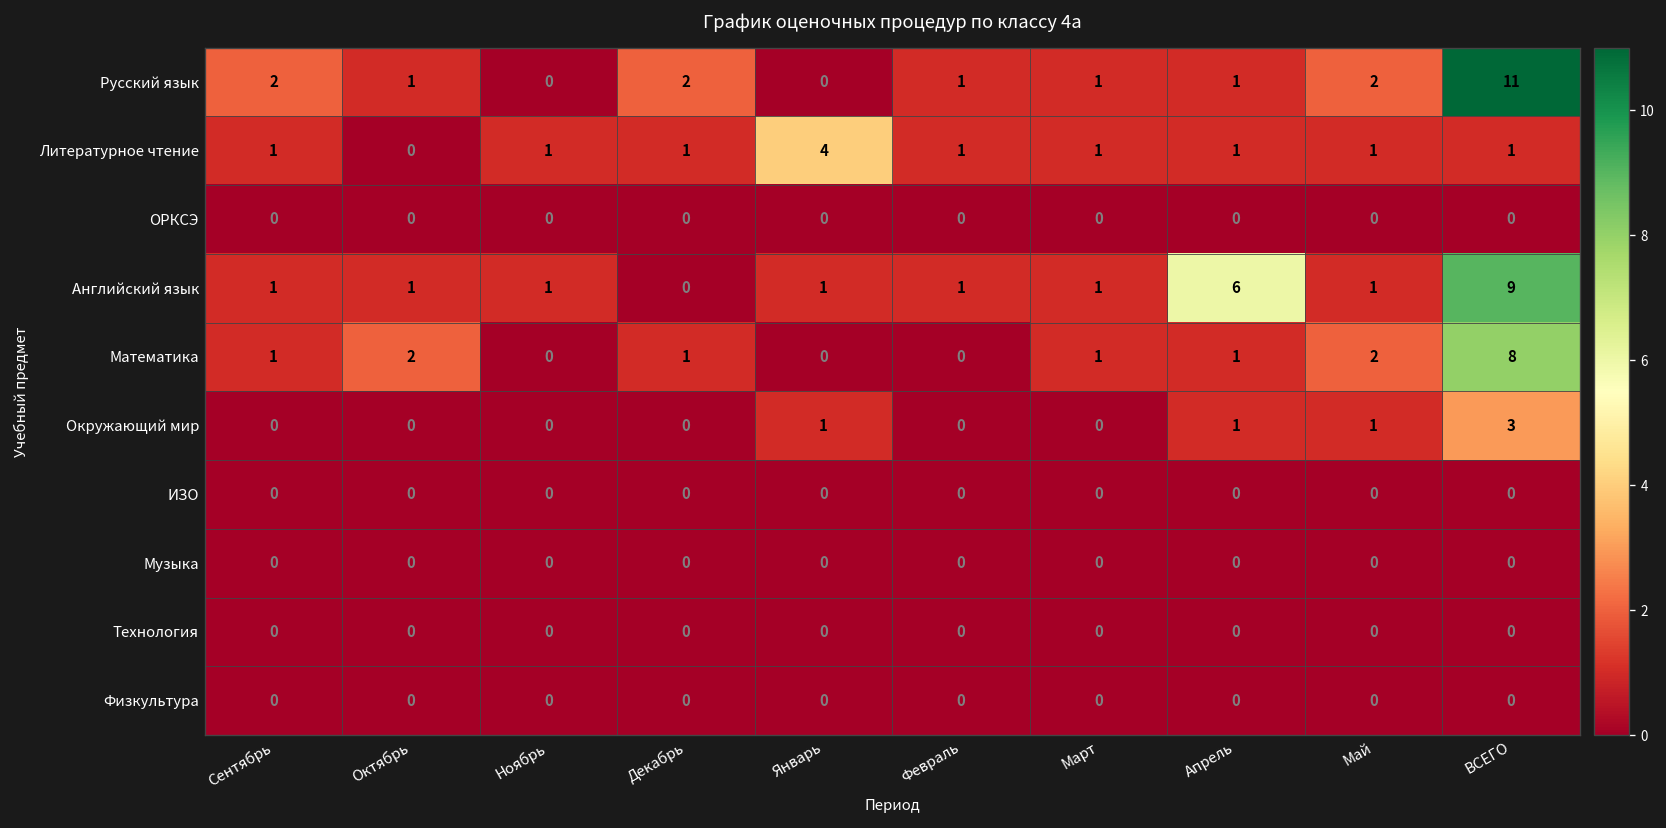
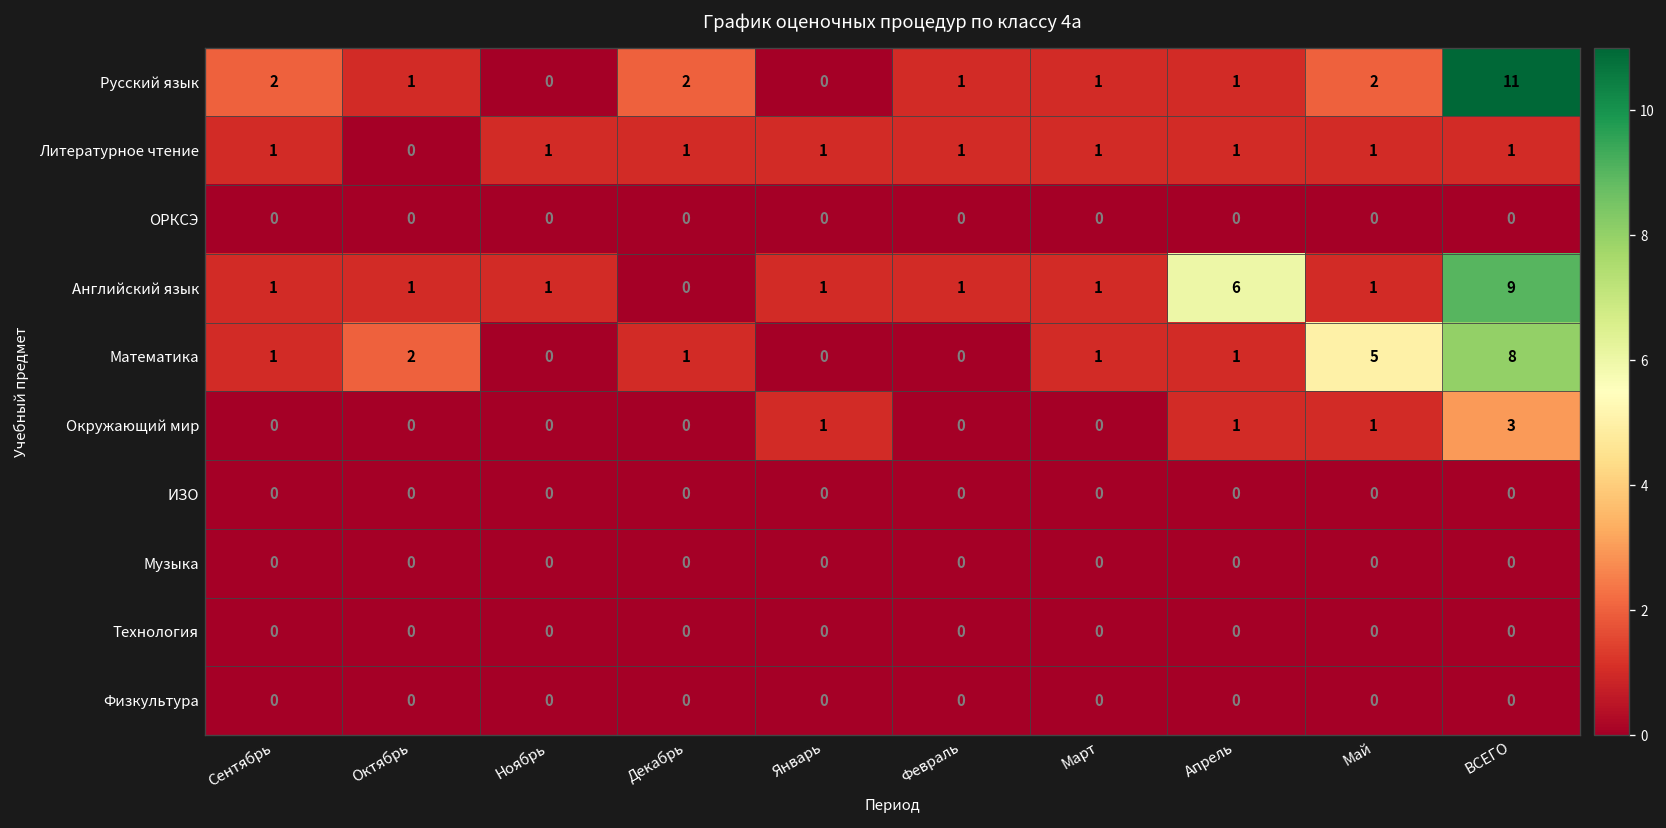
  {
    "Русский язык": {
      "Сентябрь": 2,
      "Октябрь": 1,
      "Ноябрь": 0,
      "Декабрь": 2,
      "Январь": 0,
      "Февраль": 1,
      "Март": 1,
      "Апрель": 1,
      "Май": 2,
      "ВСЕГО": 11
    },
    "Литературное чтение": {
      "Сентябрь": 1,
      "Октябрь": 0,
      "Ноябрь": 1,
      "Декабрь": 1,
-     "Январь": 4,
+     "Январь": 1,
      "Февраль": 1,
      "Март": 1,
      "Апрель": 1,
      "Май": 1,
      "ВСЕГО": 1
    },
    "ОРКСЭ": {
      "Сентябрь": 0,
      "Октябрь": 0,
      "Ноябрь": 0,
      "Декабрь": 0,
      "Январь": 0,
      "Февраль": 0,
      "Март": 0,
      "Апрель": 0,
      "Май": 0,
      "ВСЕГО": 0
    },
    "Английский язык": {
      "Сентябрь": 1,
      "Октябрь": 1,
      "Ноябрь": 1,
      "Декабрь": 0,
      "Январь": 1,
      "Февраль": 1,
      "Март": 1,
      "Апрель": 6,
      "Май": 1,
      "ВСЕГО": 9
    },
    "Математика": {
      "Сентябрь": 1,
      "Октябрь": 2,
      "Ноябрь": 0,
      "Декабрь": 1,
      "Январь": 0,
      "Февраль": 0,
      "Март": 1,
      "Апрель": 1,
-     "Май": 2,
+     "Май": 5,
      "ВСЕГО": 8
    },
    "Окружающий мир": {
      "Сентябрь": 0,
      "Октябрь": 0,
      "Ноябрь": 0,
      "Декабрь": 0,
      "Январь": 1,
      "Февраль": 0,
      "Март": 0,
      "Апрель": 1,
      "Май": 1,
      "ВСЕГО": 3
    },
    "ИЗО": {
      "Сентябрь": 0,
      "Октябрь": 0,
      "Ноябрь": 0,
      "Декабрь": 0,
      "Январь": 0,
      "Февраль": 0,
      "Март": 0,
      "Апрель": 0,
      "Май": 0,
      "ВСЕГО": 0
    },
    "Музыка": {
      "Сентябрь": 0,
      "Октябрь": 0,
      "Ноябрь": 0,
      "Декабрь": 0,
      "Январь": 0,
      "Февраль": 0,
      "Март": 0,
      "Апрель": 0,
      "Май": 0,
      "ВСЕГО": 0
    },
    "Технология": {
      "Сентябрь": 0,
      "Октябрь": 0,
      "Ноябрь": 0,
      "Декабрь": 0,
      "Январь": 0,
      "Февраль": 0,
      "Март": 0,
      "Апрель": 0,
      "Май": 0,
      "ВСЕГО": 0
    },
    "Физкультура": {
      "Сентябрь": 0,
      "Октябрь": 0,
      "Ноябрь": 0,
      "Декабрь": 0,
      "Январь": 0,
      "Февраль": 0,
      "Март": 0,
      "Апрель": 0,
      "Май": 0,
      "ВСЕГО": 0
    }
  }
